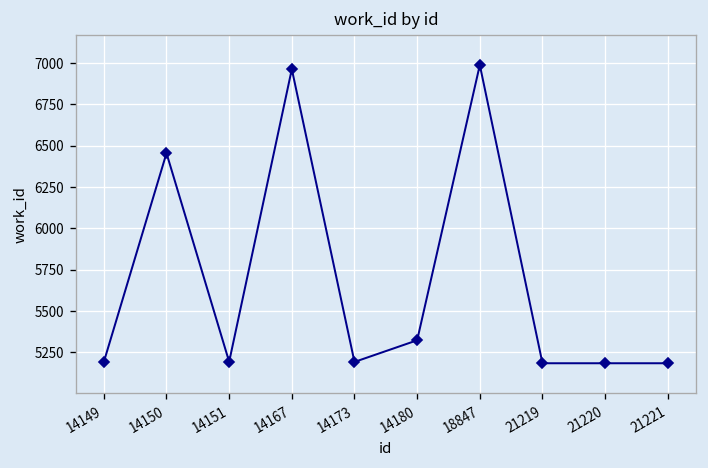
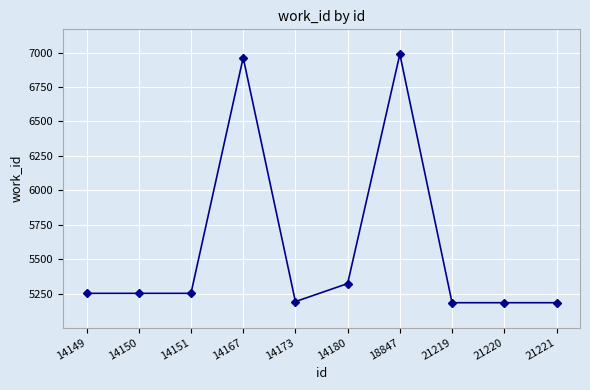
  {
-   "14149": 5190,
-   "14150": 6460,
-   "14151": 5190,
+   "14149": 5250,
+   "14150": 5250,
+   "14151": 5250,
    "14167": 6960,
    "14173": 5190,
    "14180": 5320,
    "18847": 6990,
    "21219": 5180,
    "21220": 5180,
    "21221": 5180
  }
